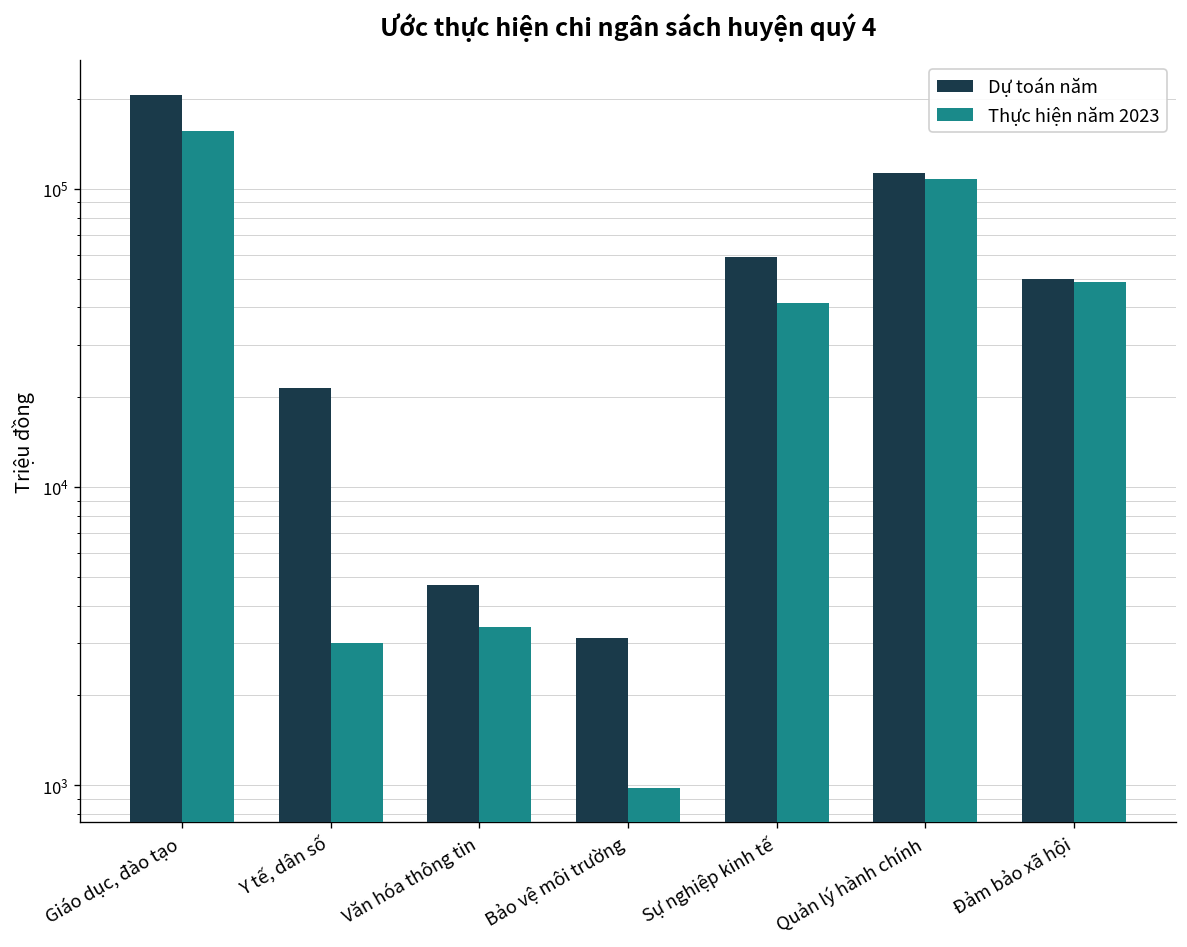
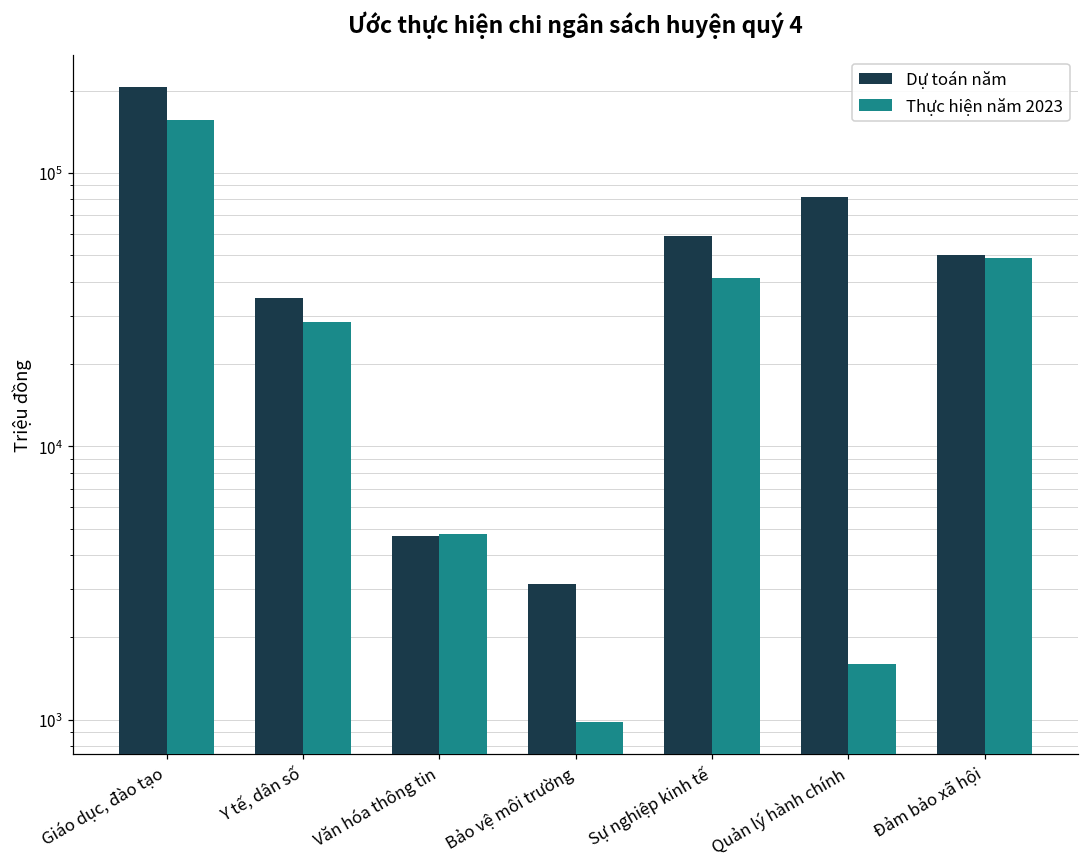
  {
    "Dự toán năm": {
      "Giáo dục, đào tạo": 210000,
-     "Y tế, dân số": 21000,
+     "Y tế, dân số": 35000,
      "Văn hóa thông tin": 4700,
      "Bảo vệ môi trường": 3100,
      "Sự nghiệp kinh tế": 59000,
-     "Quản lý hành chính": 110000,
+     "Quản lý hành chính": 82000,
      "Đảm bảo xã hội": 50000
    },
    "Thực hiện năm 2023": {
      "Giáo dục, đào tạo": 160000,
-     "Y tế, dân số": 3000,
-     "Văn hóa thông tin": 3400,
+     "Y tế, dân số": 28000,
+     "Văn hóa thông tin": 4800,
      "Bảo vệ môi trường": 980,
      "Sự nghiệp kinh tế": 41000,
-     "Quản lý hành chính": 110000,
+     "Quản lý hành chính": 1600,
      "Đảm bảo xã hội": 49000
    }
  }
